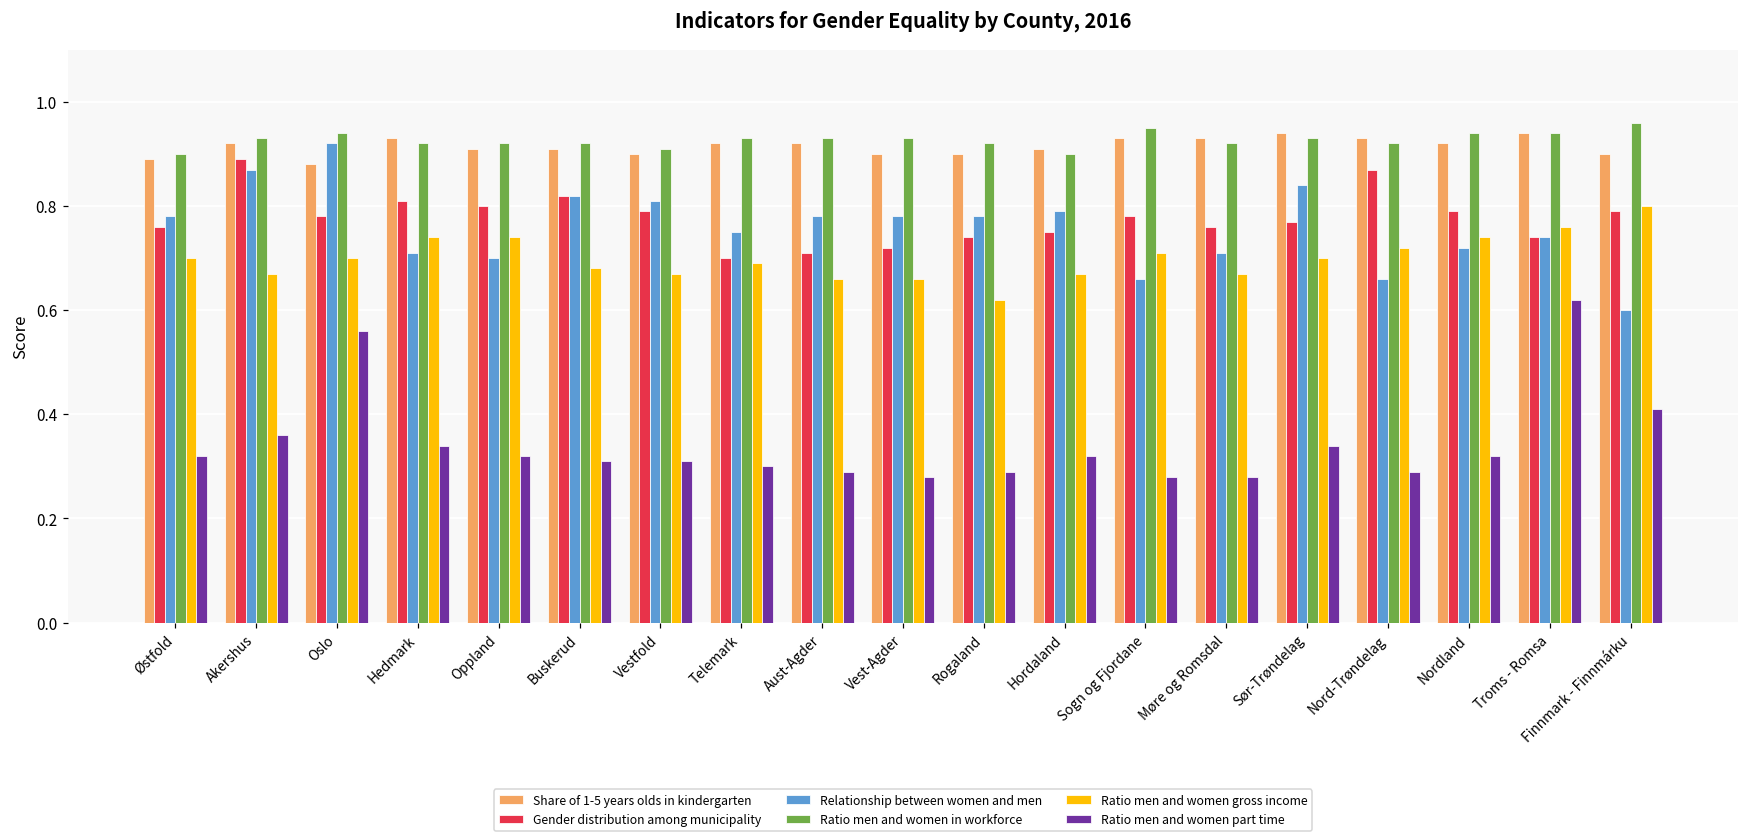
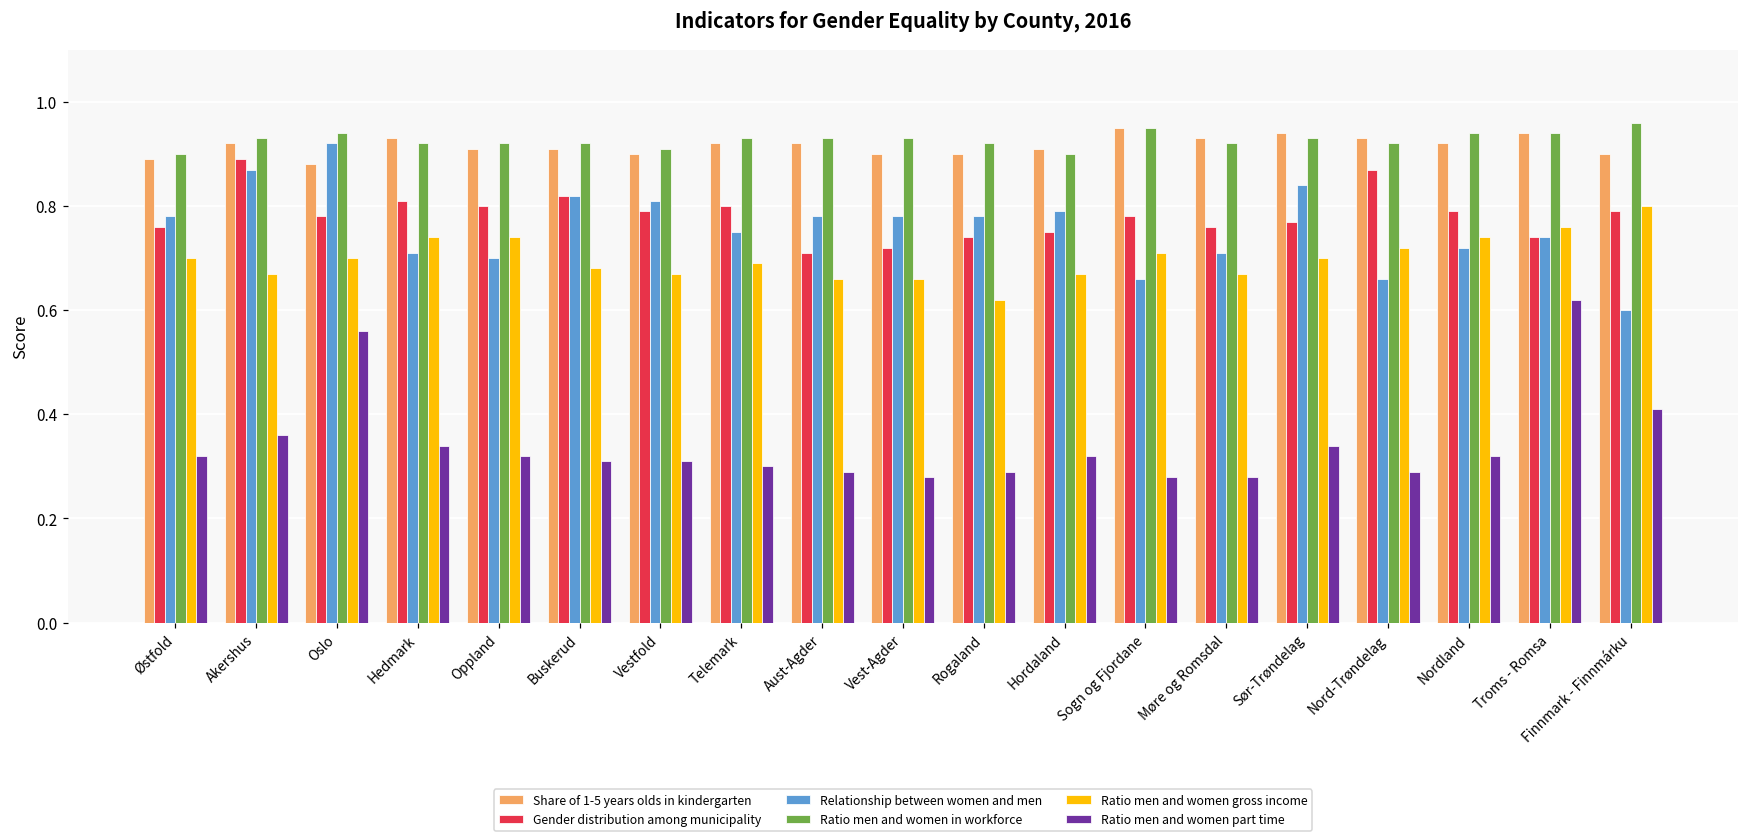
  {
    "Share of 1-5 years olds in kindergarten": {
      "Østfold": 0.89,
      "Akershus": 0.92,
      "Oslo": 0.88,
      "Hedmark": 0.93,
      "Oppland": 0.91,
      "Buskerud": 0.91,
      "Vestfold": 0.90,
      "Telemark": 0.92,
      "Aust-Agder": 0.92,
      "Vest-Agder": 0.90,
      "Rogaland": 0.90,
      "Hordaland": 0.91,
-     "Sogn og Fjordane": 0.93,
+     "Sogn og Fjordane": 0.95,
      "Møre og Romsdal": 0.93,
      "Sør-Trøndelag": 0.94,
      "Nord-Trøndelag": 0.93,
      "Nordland": 0.92,
      "Troms - Romsa": 0.94,
      "Finnmark - Finnmárku": 0.90
    },
    "Gender distribution among municipality": {
      "Østfold": 0.76,
      "Akershus": 0.89,
      "Oslo": 0.78,
      "Hedmark": 0.81,
      "Oppland": 0.8,
      "Buskerud": 0.82,
      "Vestfold": 0.79,
-     "Telemark": 0.7,
+     "Telemark": 0.8,
      "Aust-Agder": 0.71,
      "Vest-Agder": 0.72,
      "Rogaland": 0.74,
      "Hordaland": 0.75,
      "Sogn og Fjordane": 0.78,
      "Møre og Romsdal": 0.76,
      "Sør-Trøndelag": 0.77,
      "Nord-Trøndelag": 0.87,
      "Nordland": 0.79,
      "Troms - Romsa": 0.74,
      "Finnmark - Finnmárku": 0.79
    },
    "Relationship between women and men": {
      "Østfold": 0.78,
      "Akershus": 0.87,
      "Oslo": 0.92,
      "Hedmark": 0.71,
      "Oppland": 0.70,
      "Buskerud": 0.82,
      "Vestfold": 0.81,
      "Telemark": 0.75,
      "Aust-Agder": 0.78,
      "Vest-Agder": 0.78,
      "Rogaland": 0.78,
      "Hordaland": 0.79,
      "Sogn og Fjordane": 0.66,
      "Møre og Romsdal": 0.71,
      "Sør-Trøndelag": 0.84,
      "Nord-Trøndelag": 0.66,
      "Nordland": 0.72,
      "Troms - Romsa": 0.74,
      "Finnmark - Finnmárku": 0.60
    },
    "Ratio men and women in workforce": {
      "Østfold": 0.90,
      "Akershus": 0.93,
      "Oslo": 0.94,
      "Hedmark": 0.92,
      "Oppland": 0.92,
      "Buskerud": 0.92,
      "Vestfold": 0.91,
      "Telemark": 0.93,
      "Aust-Agder": 0.93,
      "Vest-Agder": 0.93,
      "Rogaland": 0.92,
      "Hordaland": 0.90,
      "Sogn og Fjordane": 0.95,
      "Møre og Romsdal": 0.92,
      "Sør-Trøndelag": 0.93,
      "Nord-Trøndelag": 0.92,
      "Nordland": 0.94,
      "Troms - Romsa": 0.94,
      "Finnmark - Finnmárku": 0.96
    },
    "Ratio men and women gross income": {
      "Østfold": 0.70,
      "Akershus": 0.67,
      "Oslo": 0.70,
      "Hedmark": 0.74,
      "Oppland": 0.74,
      "Buskerud": 0.68,
      "Vestfold": 0.67,
      "Telemark": 0.69,
      "Aust-Agder": 0.66,
      "Vest-Agder": 0.66,
      "Rogaland": 0.62,
      "Hordaland": 0.67,
      "Sogn og Fjordane": 0.71,
      "Møre og Romsdal": 0.67,
      "Sør-Trøndelag": 0.70,
      "Nord-Trøndelag": 0.72,
      "Nordland": 0.74,
      "Troms - Romsa": 0.76,
      "Finnmark - Finnmárku": 0.80
    },
    "Ratio men and women part time": {
      "Østfold": 0.32,
      "Akershus": 0.36,
      "Oslo": 0.56,
      "Hedmark": 0.34,
      "Oppland": 0.32,
      "Buskerud": 0.31,
      "Vestfold": 0.31,
      "Telemark": 0.30,
      "Aust-Agder": 0.29,
      "Vest-Agder": 0.28,
      "Rogaland": 0.29,
      "Hordaland": 0.32,
      "Sogn og Fjordane": 0.28,
      "Møre og Romsdal": 0.28,
      "Sør-Trøndelag": 0.34,
      "Nord-Trøndelag": 0.29,
      "Nordland": 0.32,
      "Troms - Romsa": 0.62,
      "Finnmark - Finnmárku": 0.41
    }
  }
